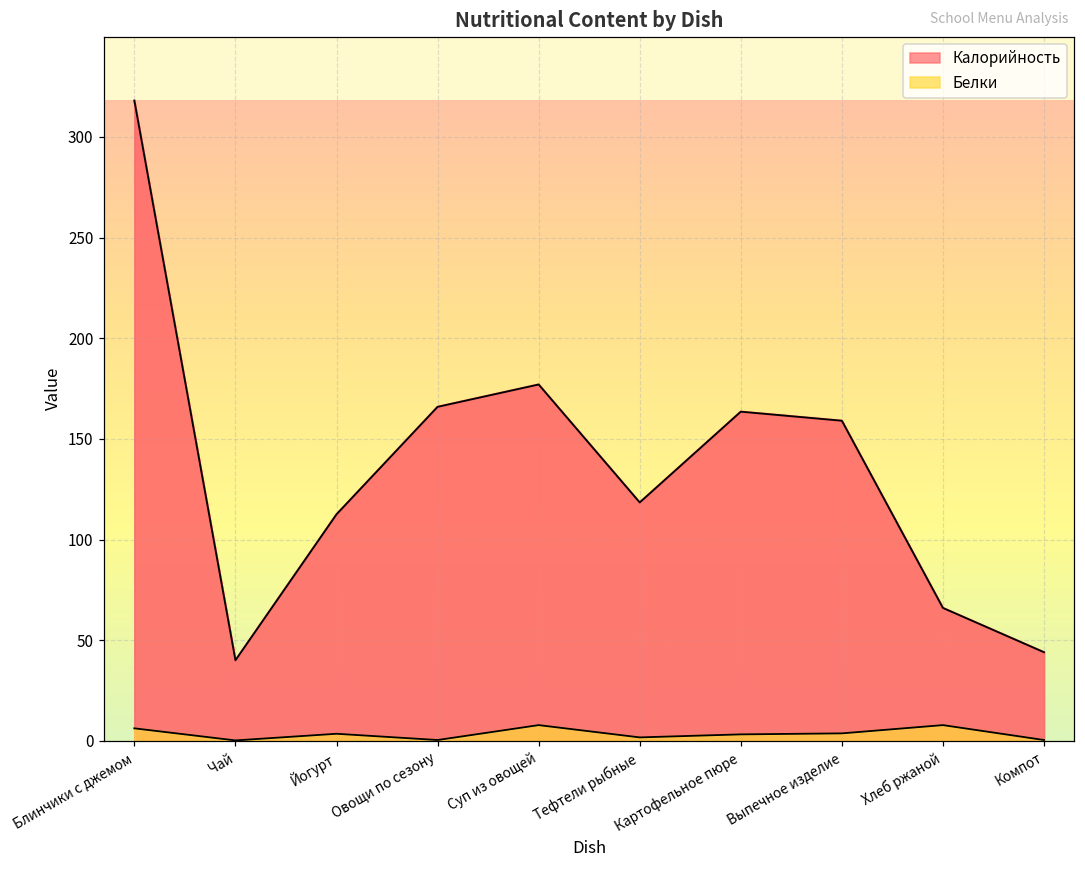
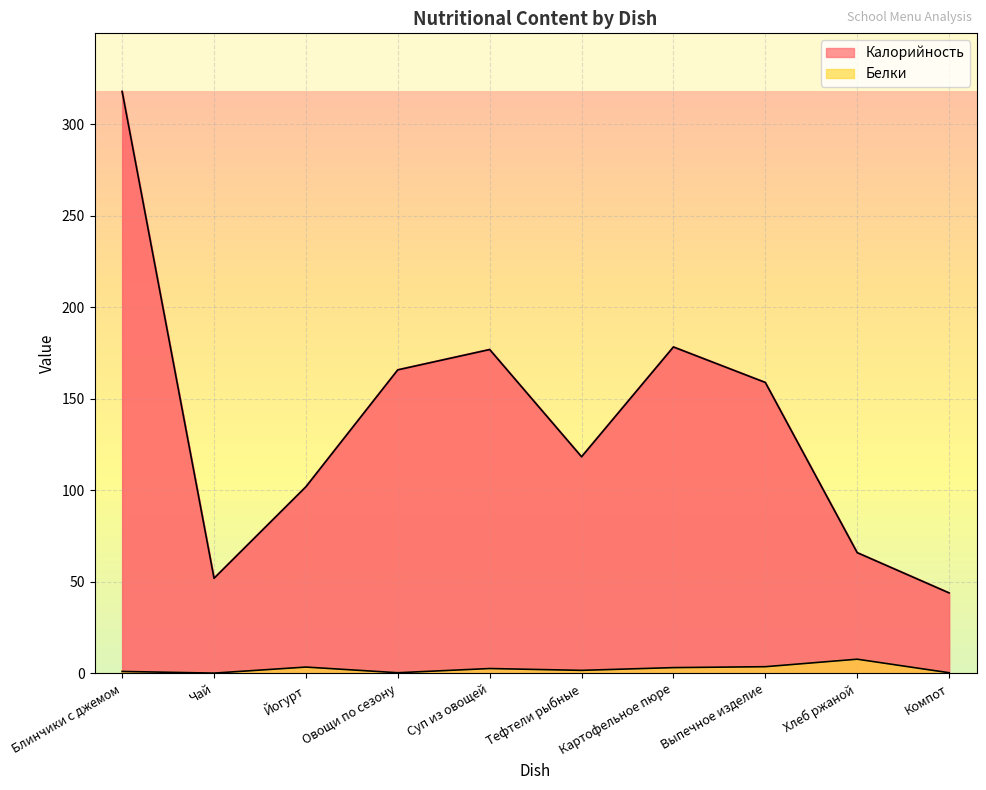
  {
    "Калорийность": {
      "Блинчики с джемом": 318,
-     "Чай": 40,
-     "Йогурт": 113,
+     "Чай": 52,
+     "Йогурт": 102,
      "Овощи по сезону": 166,
      "Суп из овощей": 177,
      "Тефтели рыбные": 118,
-     "Картофельное пюре": 164,
+     "Картофельное пюре": 178,
      "Выпечное изделие": 159,
      "Хлеб ржаной": 66,
      "Компот": 44
    },
    "Белки": {
-     "Блинчики с джемом": 6,
+     "Блинчики с джемом": 1,
      "Чай": 0,
      "Йогурт": 4,
      "Овощи по сезону": 0,
-     "Суп из овощей": 8,
+     "Суп из овощей": 3,
      "Тефтели рыбные": 2,
      "Картофельное пюре": 3,
      "Выпечное изделие": 4,
      "Хлеб ржаной": 8,
      "Компот": 0
    }
  }
